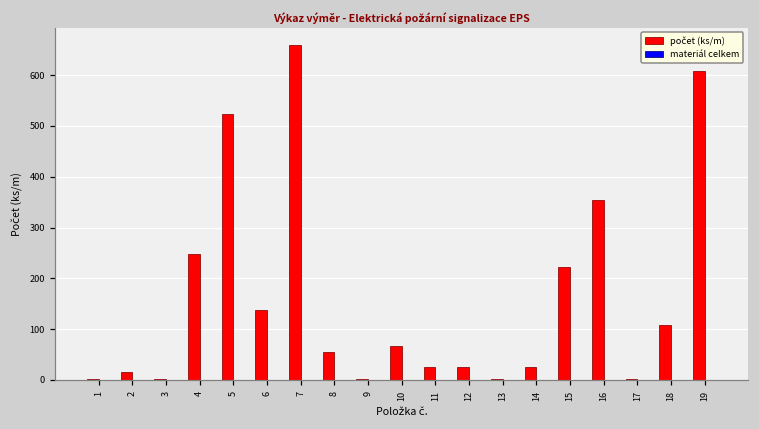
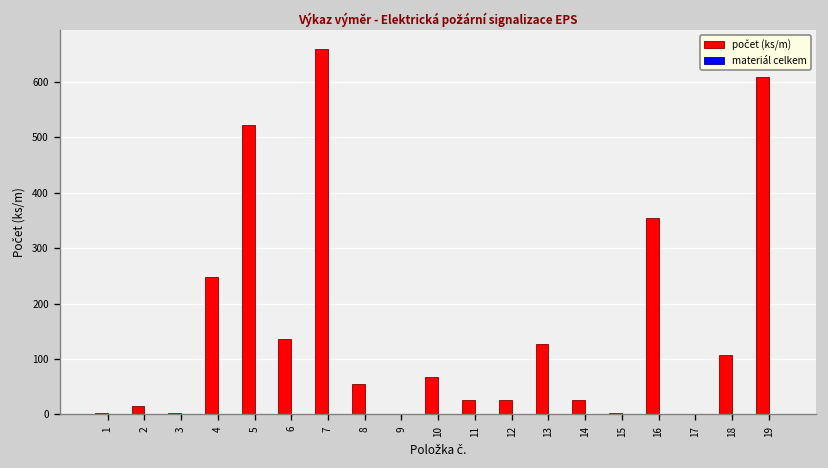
  {
    "počet (ks/m)": {
      "2": 20,
      "4": 250,
      "5": 520,
      "6": 140,
      "7": 660,
      "8": 50,
      "10": 70,
      "11": 30,
      "12": 30,
-     "13": 0,
+     "13": 130,
      "14": 30,
-     "15": 220,
+     "15": 0,
      "16": 360,
      "18": 110,
      "19": 610
    },
    "materiál celkem": {
      "1": 0,
      "2": 0,
      "3": 0,
      "4": 0,
      "5": 0,
      "6": 0,
      "7": 0,
      "8": 0,
      "9": 0,
      "10": 0,
      "11": 0,
      "12": 0,
      "13": 0,
      "14": 0,
      "15": 0,
      "16": 0,
      "17": 0,
      "18": 0,
      "19": 0
    }
  }
